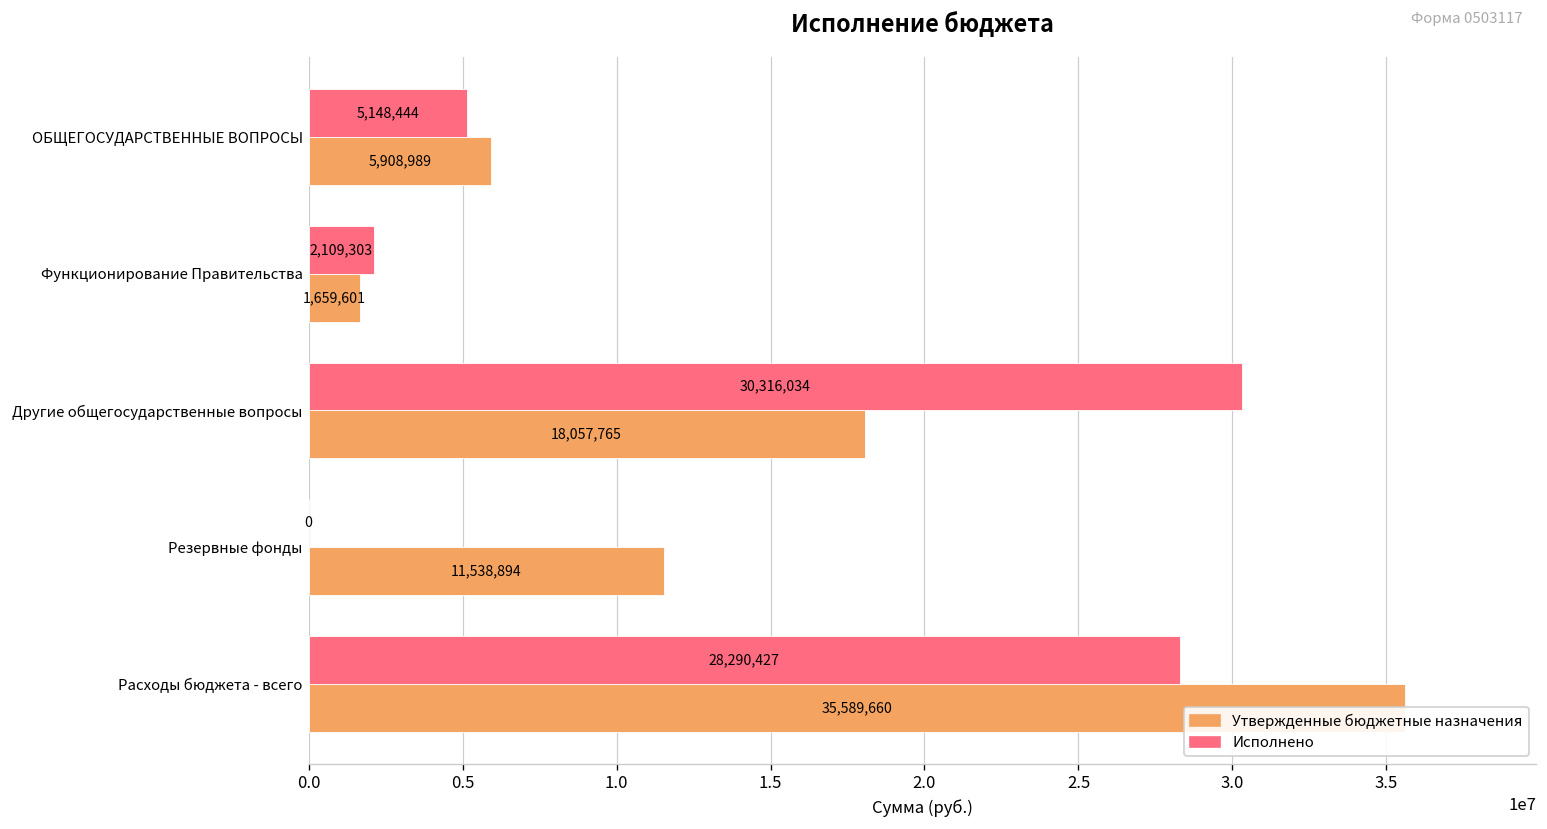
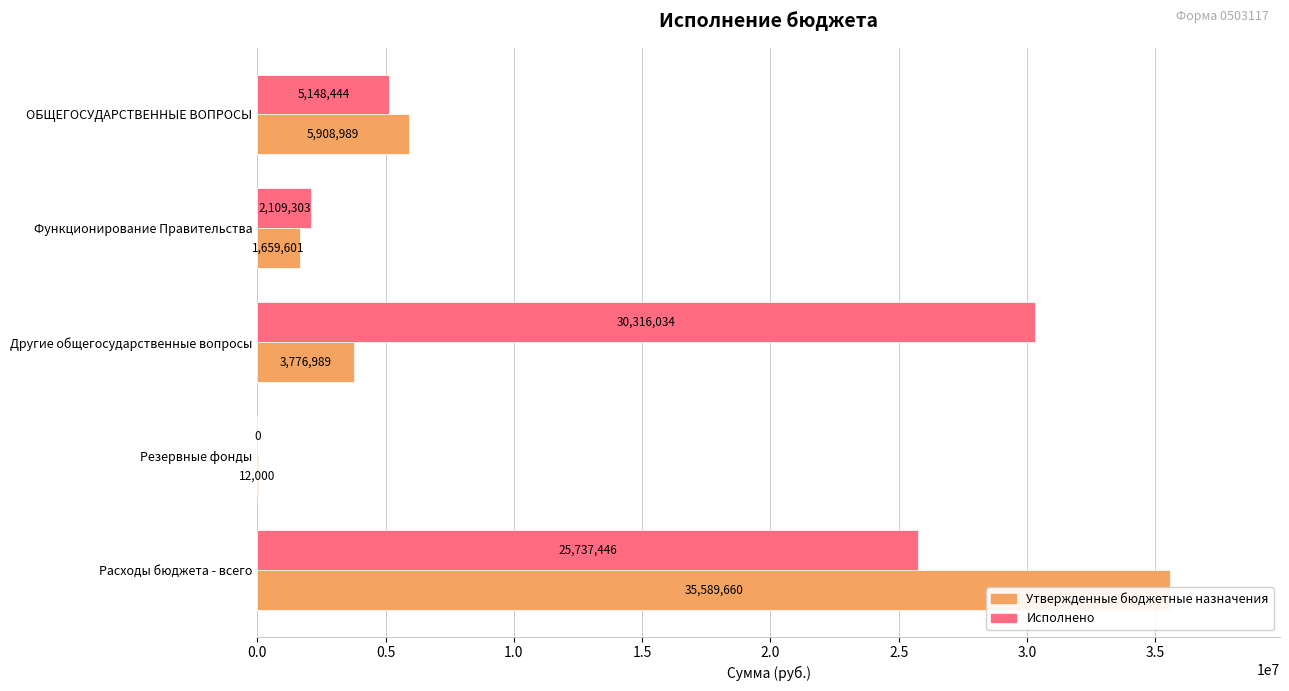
  {
    "Утвержденные бюджетные назначения": {
      "ОБЩЕГОСУДАРСТВЕННЫЕ ВОПРОСЫ": "5,908,989",
      "Функционирование Правительства": "1,659,601",
-     "Другие общегосударственные вопросы": "18,057,765",
-     "Резервные фонды": "11,538,894"
+     "Другие общегосударственные вопросы": "3,776,989",
+     "Резервные фонды": "12,000"
    },
    "Исполнено": {
      "ОБЩЕГОСУДАРСТВЕННЫЕ ВОПРОСЫ": "5,148,444",
      "Функционирование Правительства": "2,109,303",
      "Другие общегосударственные вопросы": "30,316,034",
      "Резервные фонды": "0",
-     "Расходы бюджета - всего": "28,290,427"
+     "Расходы бюджета - всего": "25,737,446"
    }
  }
